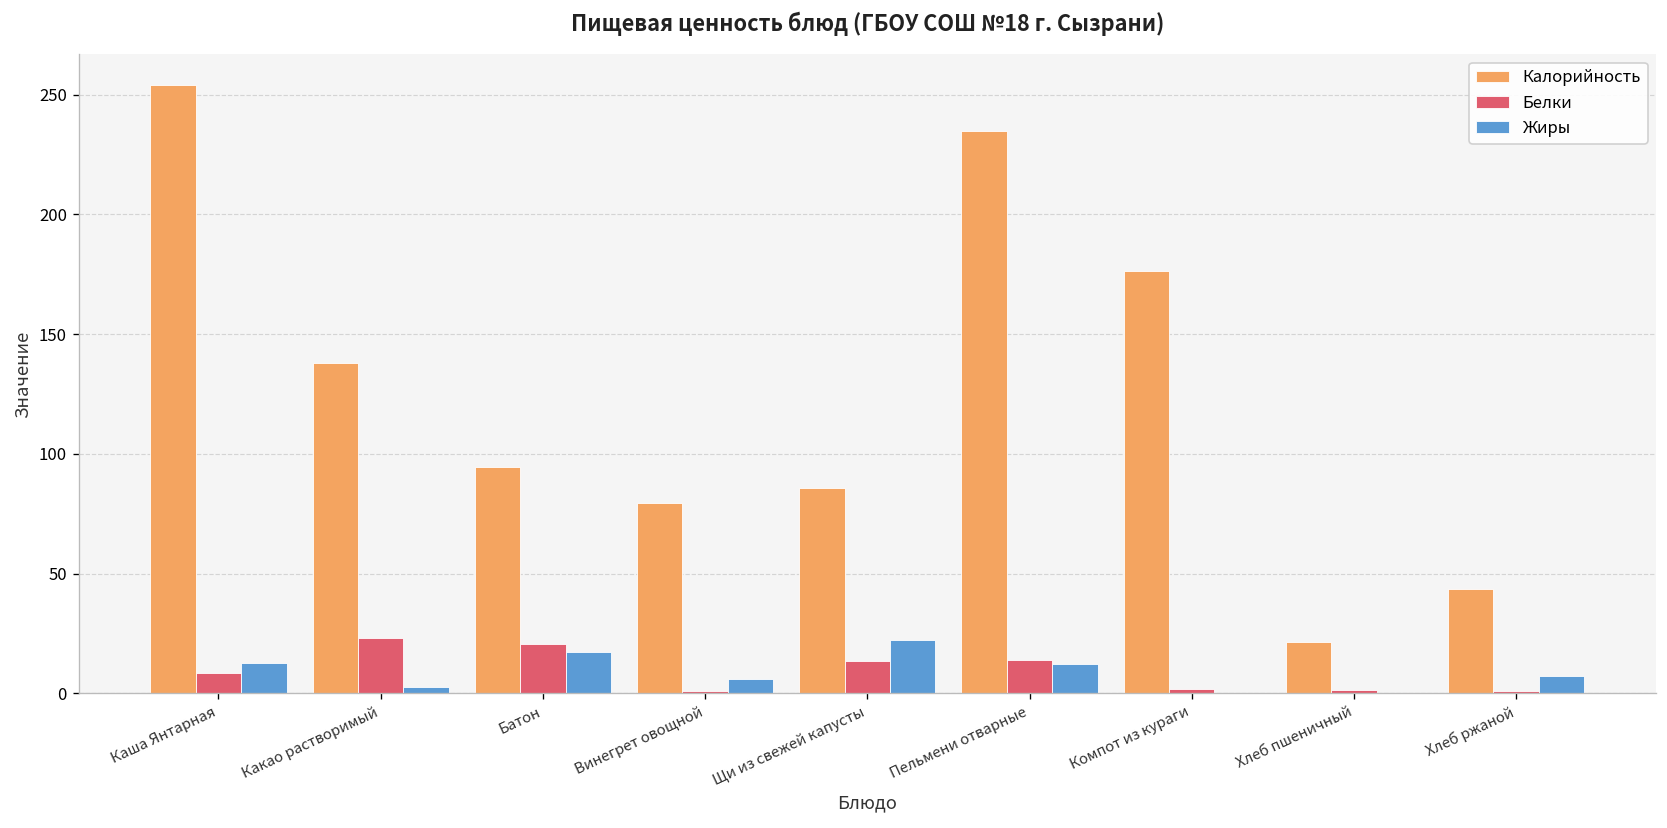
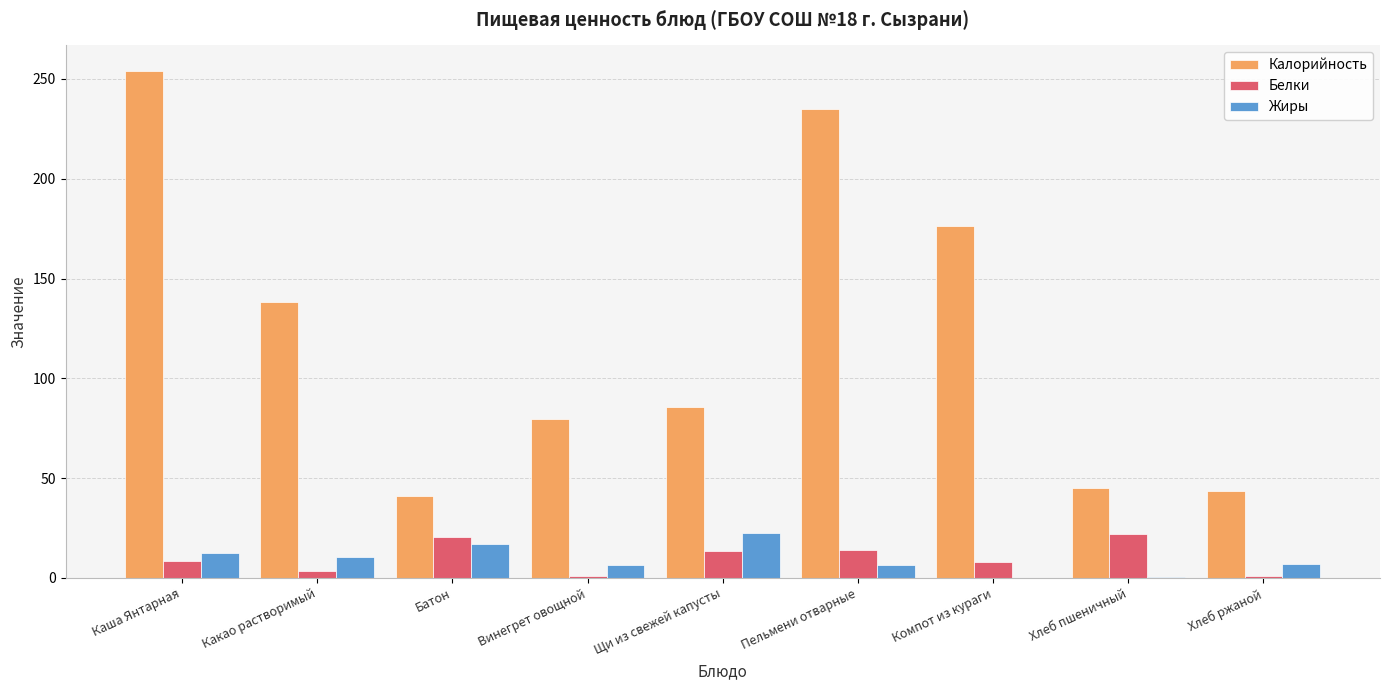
  {
    "Калорийность": {
      "Каша Янтарная": 254,
      "Какао растворимый": 138,
-     "Батон": 94,
+     "Батон": 41,
      "Винегрет овощной": 80,
      "Щи из свежей капусты": 86,
      "Пельмени отварные": 235,
      "Компот из кураги": 176,
-     "Хлеб пшеничный": 21,
+     "Хлеб пшеничный": 45,
      "Хлеб ржаной": 44
    },
    "Белки": {
      "Каша Янтарная": 9,
-     "Какао растворимый": 23,
+     "Какао растворимый": 4,
      "Батон": 21,
      "Щи из свежей капусты": 14,
      "Пельмени отварные": 14,
-     "Компот из кураги": 2,
-     "Хлеб пшеничный": 2
+     "Компот из кураги": 8,
+     "Хлеб пшеничный": 22
    },
    "Жиры": {
      "Каша Янтарная": 13,
-     "Какао растворимый": 3,
+     "Какао растворимый": 10,
      "Батон": 17,
      "Винегрет овощной": 6,
      "Щи из свежей капусты": 22,
-     "Пельмени отварные": 12,
+     "Пельмени отварные": 6,
      "Компот из кураги": 0,
      "Хлеб ржаной": 7
    }
  }
